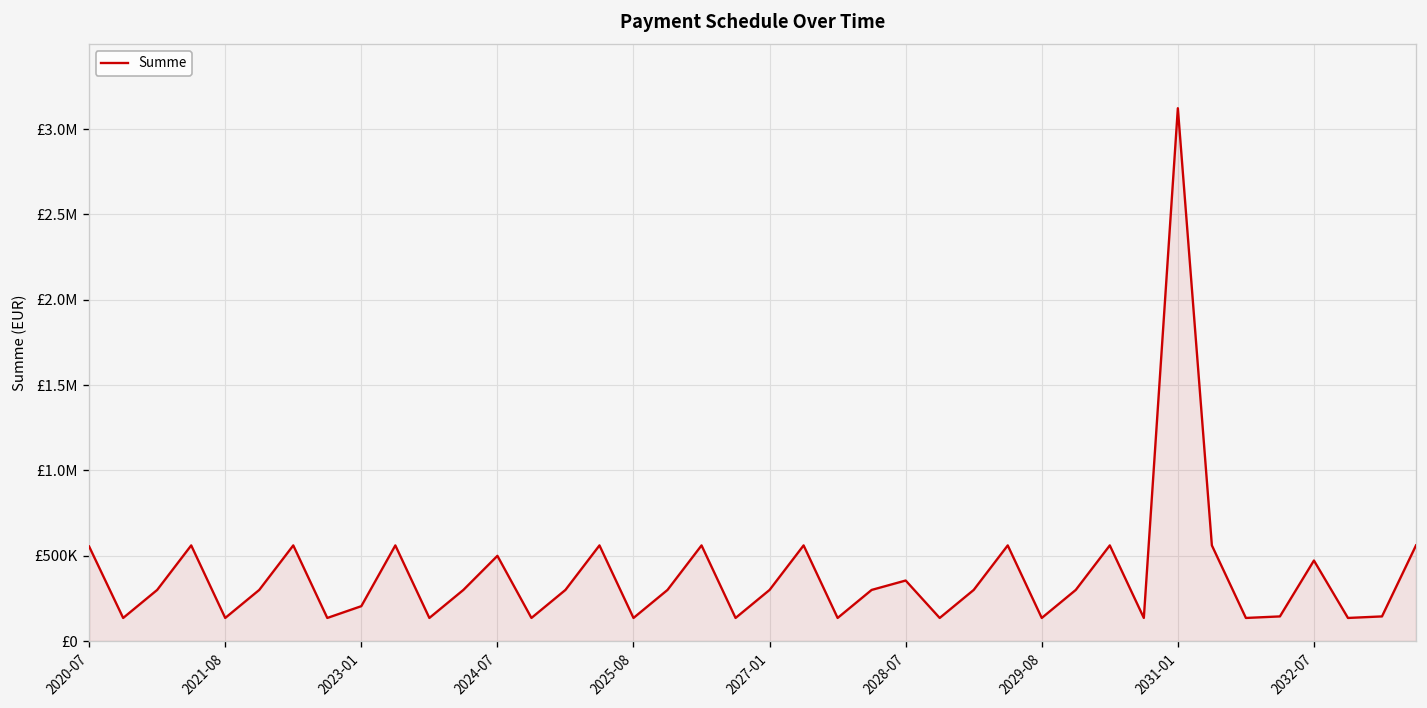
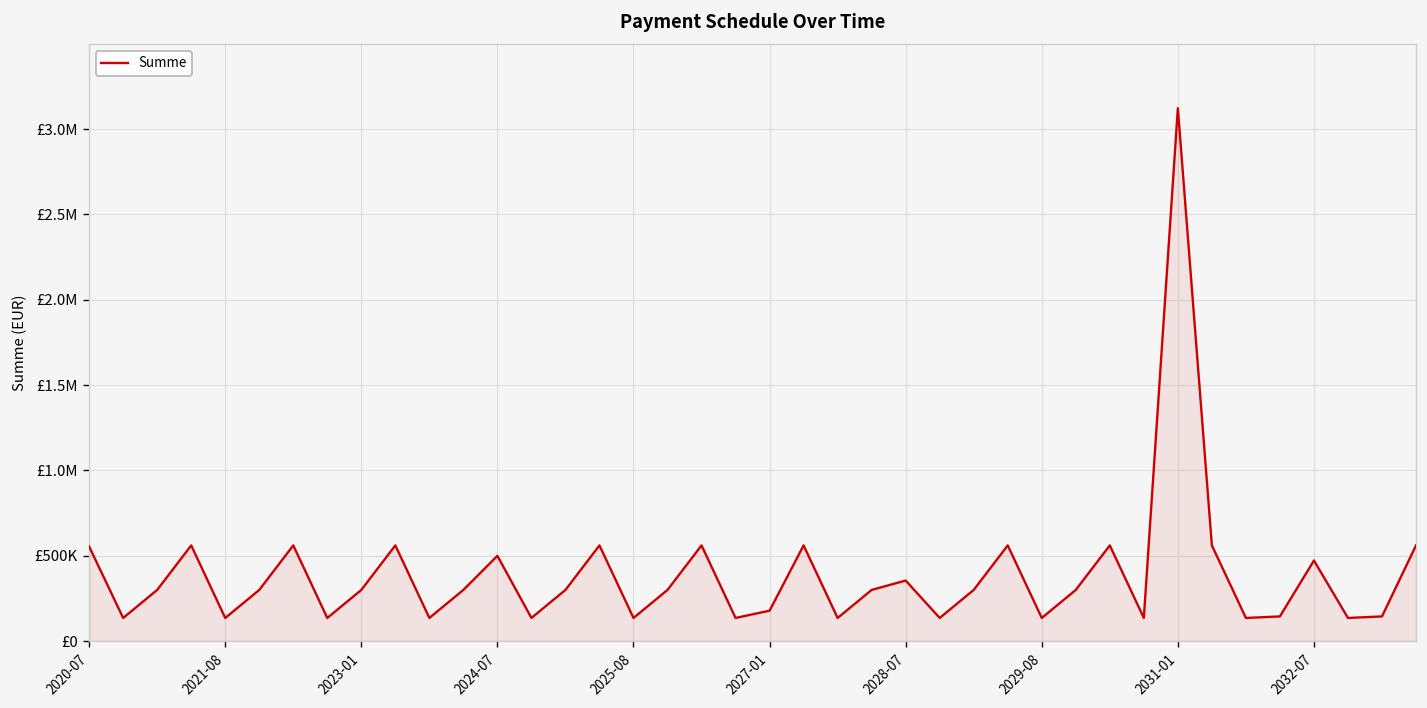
  {
    "2020-07": "£550000",
    "2021-08": "£140000",
-   "2023-01": "£200000",
+   "2023-01": "£300000",
    "2024-07": "£500000",
    "2025-08": "£140000",
-   "2027-01": "£300000",
+   "2027-01": "£180000",
    "2028-07": "£350000",
    "2029-08": "£140000",
    "2031-01": "£3120000",
    "2032-07": "£470000"
  }
